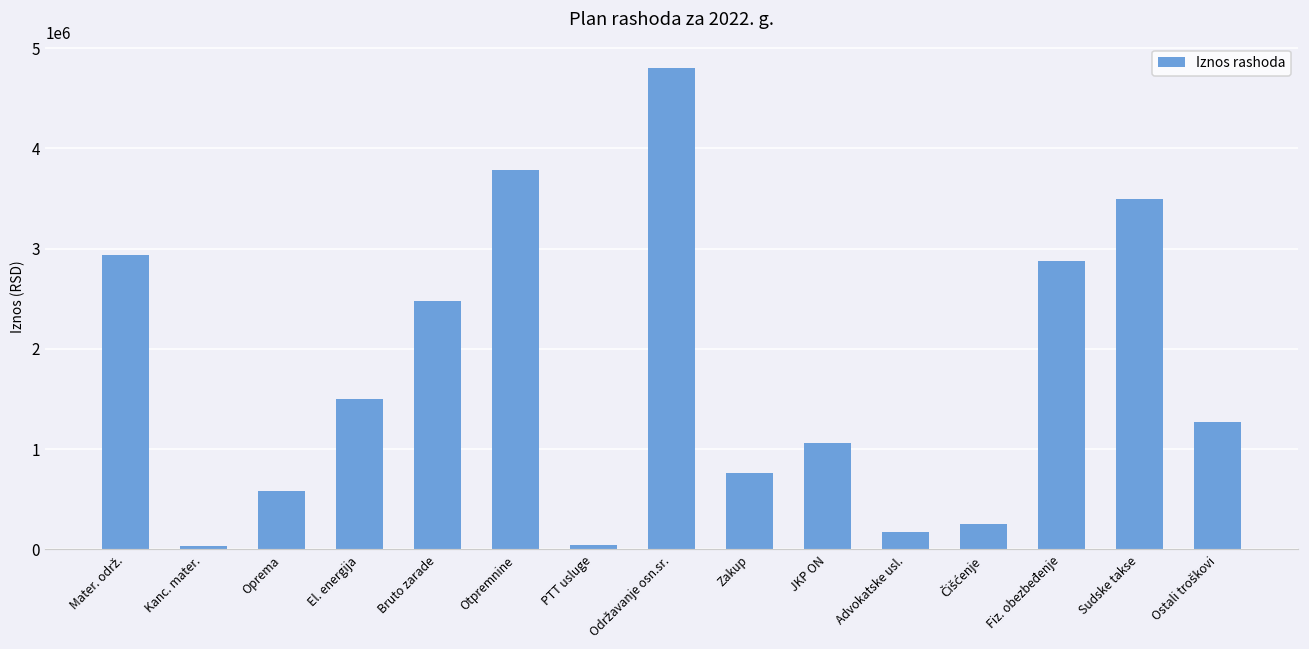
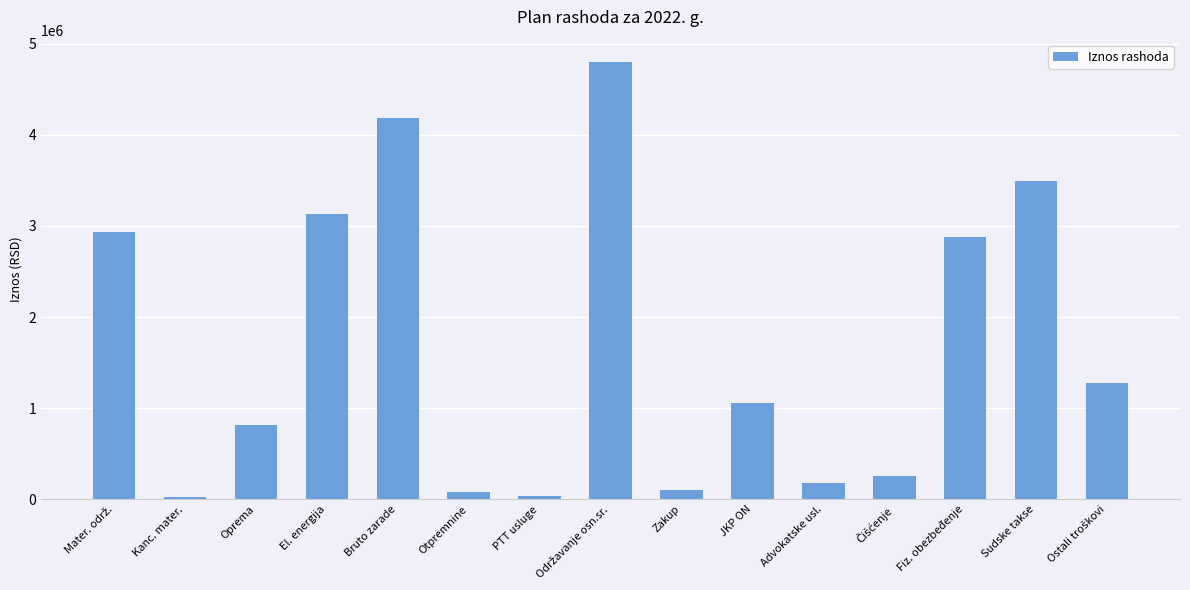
  {
    "Mater. održ.": 2900000,
    "Kanc. mater.": 0,
-   "Oprema": 600000,
-   "El. energija": 1500000,
-   "Bruto zarade": 2500000,
-   "Otpremnine": 3800000,
+   "Oprema": 800000,
+   "El. energija": 3100000,
+   "Bruto zarade": 4200000,
+   "Otpremnine": 100000,
    "PTT usluge": 0,
    "Održavanje osn.sr.": 4800000,
-   "Zakup": 800000,
+   "Zakup": 100000,
    "JKP ON": 1100000,
    "Advokatske usl.": 200000,
    "Čišćenje": 300000,
    "Fiz. obezbeđenje": 2900000,
    "Sudske takse": 3500000,
    "Ostali troškovi": 1300000
  }
